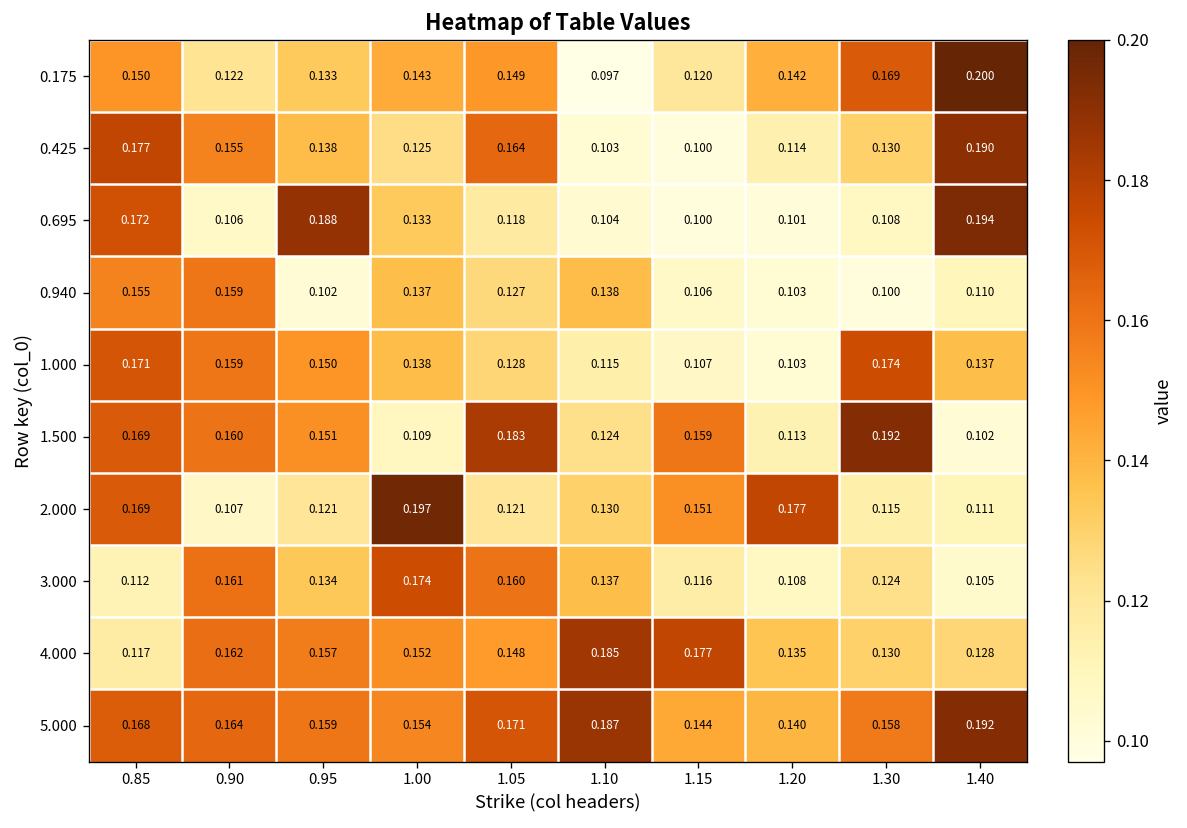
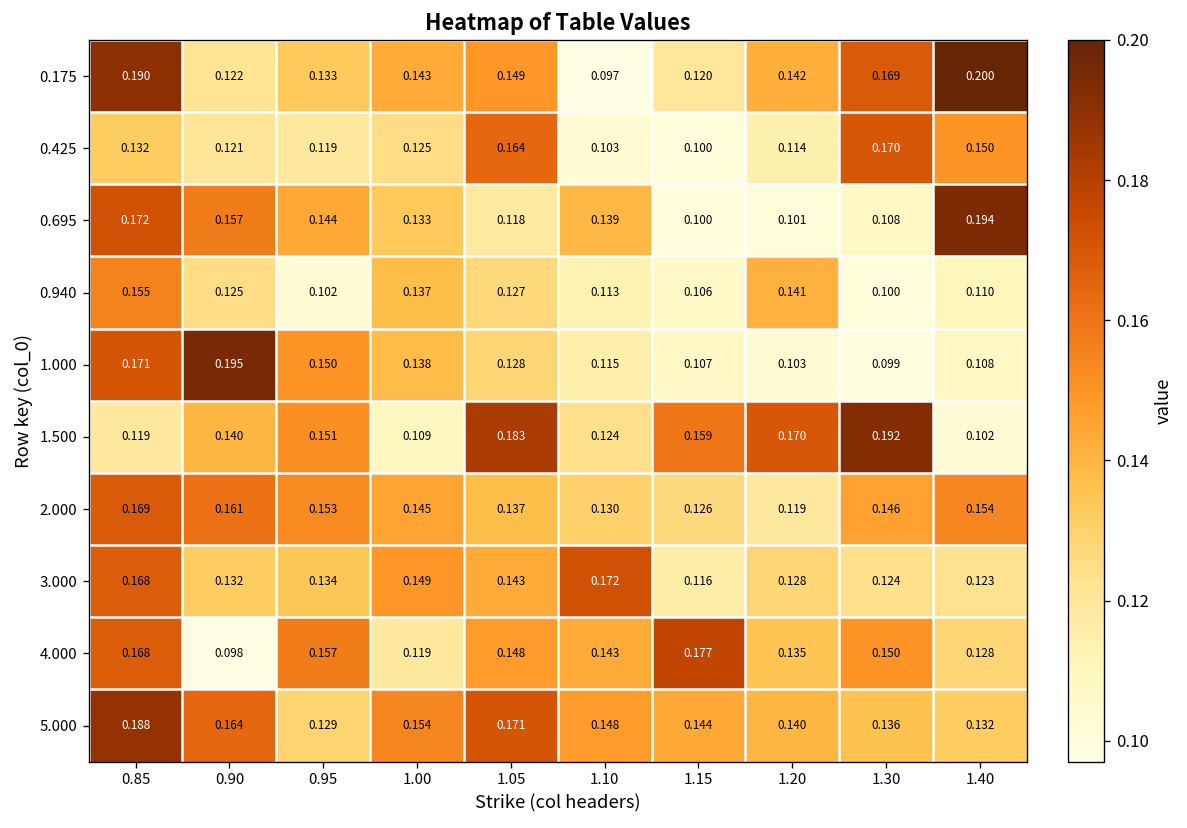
  {
    "0.175": {
-     "0.85": 0.150,
+     "0.85": 0.190,
      "0.90": 0.122,
      "0.95": 0.133,
      "1.00": 0.143,
      "1.05": 0.149,
      "1.10": 0.097,
      "1.15": 0.120,
      "1.20": 0.142,
      "1.30": 0.169,
      "1.40": 0.200
    },
    "0.425": {
-     "0.85": 0.177,
-     "0.90": 0.155,
-     "0.95": 0.138,
+     "0.85": 0.132,
+     "0.90": 0.121,
+     "0.95": 0.119,
      "1.00": 0.125,
      "1.05": 0.164,
      "1.10": 0.103,
      "1.15": 0.100,
      "1.20": 0.114,
-     "1.30": 0.130,
-     "1.40": 0.190
+     "1.30": 0.170,
+     "1.40": 0.150
    },
    "0.695": {
      "0.85": 0.172,
-     "0.90": 0.106,
-     "0.95": 0.188,
+     "0.90": 0.157,
+     "0.95": 0.144,
      "1.00": 0.133,
      "1.05": 0.118,
-     "1.10": 0.104,
+     "1.10": 0.139,
      "1.15": 0.100,
      "1.20": 0.101,
      "1.30": 0.108,
      "1.40": 0.194
    },
    "0.940": {
      "0.85": 0.155,
-     "0.90": 0.159,
+     "0.90": 0.125,
      "0.95": 0.102,
      "1.00": 0.137,
      "1.05": 0.127,
-     "1.10": 0.138,
+     "1.10": 0.113,
      "1.15": 0.106,
-     "1.20": 0.103,
+     "1.20": 0.141,
      "1.30": 0.100,
      "1.40": 0.110
    },
    "1.000": {
      "0.85": 0.171,
-     "0.90": 0.159,
+     "0.90": 0.195,
      "0.95": 0.150,
      "1.00": 0.138,
      "1.05": 0.128,
      "1.10": 0.115,
      "1.15": 0.107,
      "1.20": 0.103,
-     "1.30": 0.174,
-     "1.40": 0.137
+     "1.30": 0.099,
+     "1.40": 0.108
    },
    "1.500": {
-     "0.85": 0.169,
-     "0.90": 0.160,
+     "0.85": 0.119,
+     "0.90": 0.140,
      "0.95": 0.151,
      "1.00": 0.109,
      "1.05": 0.183,
      "1.10": 0.124,
      "1.15": 0.159,
-     "1.20": 0.113,
+     "1.20": 0.170,
      "1.30": 0.192,
      "1.40": 0.102
    },
    "2.000": {
      "0.85": 0.169,
-     "0.90": 0.107,
-     "0.95": 0.121,
-     "1.00": 0.197,
-     "1.05": 0.121,
+     "0.90": 0.161,
+     "0.95": 0.153,
+     "1.00": 0.145,
+     "1.05": 0.137,
      "1.10": 0.130,
-     "1.15": 0.151,
-     "1.20": 0.177,
-     "1.30": 0.115,
-     "1.40": 0.111
+     "1.15": 0.126,
+     "1.20": 0.119,
+     "1.30": 0.146,
+     "1.40": 0.154
    },
    "3.000": {
-     "0.85": 0.112,
-     "0.90": 0.161,
+     "0.85": 0.168,
+     "0.90": 0.132,
      "0.95": 0.134,
-     "1.00": 0.174,
-     "1.05": 0.160,
-     "1.10": 0.137,
+     "1.00": 0.149,
+     "1.05": 0.143,
+     "1.10": 0.172,
      "1.15": 0.116,
-     "1.20": 0.108,
+     "1.20": 0.128,
      "1.30": 0.124,
-     "1.40": 0.105
+     "1.40": 0.123
    },
    "4.000": {
-     "0.85": 0.117,
-     "0.90": 0.162,
+     "0.85": 0.168,
+     "0.90": 0.098,
      "0.95": 0.157,
-     "1.00": 0.152,
+     "1.00": 0.119,
      "1.05": 0.148,
-     "1.10": 0.185,
+     "1.10": 0.143,
      "1.15": 0.177,
      "1.20": 0.135,
-     "1.30": 0.130,
+     "1.30": 0.150,
      "1.40": 0.128
    },
    "5.000": {
-     "0.85": 0.168,
+     "0.85": 0.188,
      "0.90": 0.164,
-     "0.95": 0.159,
+     "0.95": 0.129,
      "1.00": 0.154,
      "1.05": 0.171,
-     "1.10": 0.187,
+     "1.10": 0.148,
      "1.15": 0.144,
      "1.20": 0.140,
-     "1.30": 0.158,
-     "1.40": 0.192
+     "1.30": 0.136,
+     "1.40": 0.132
    }
  }
